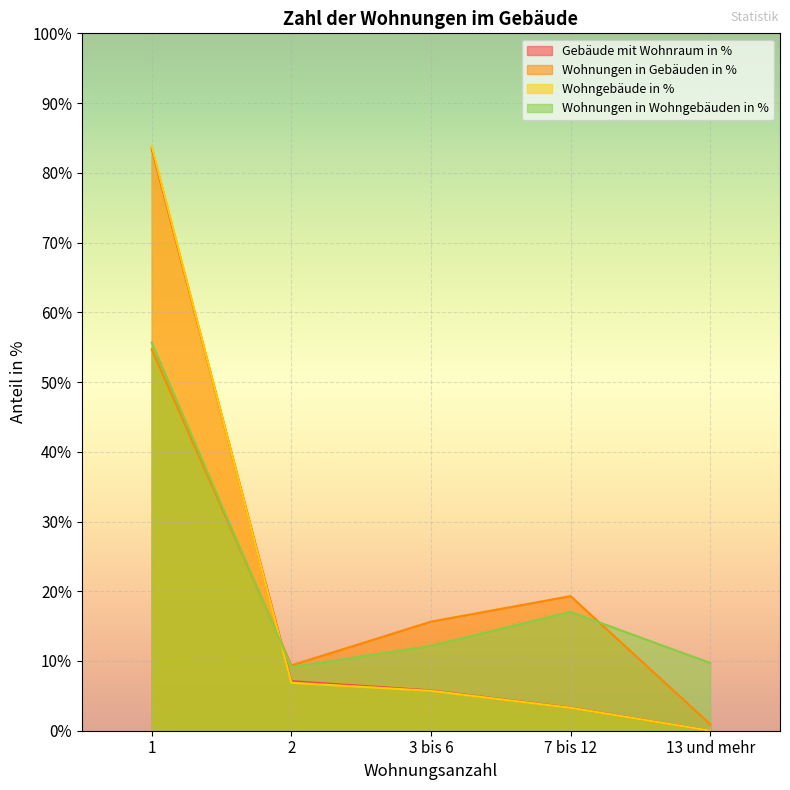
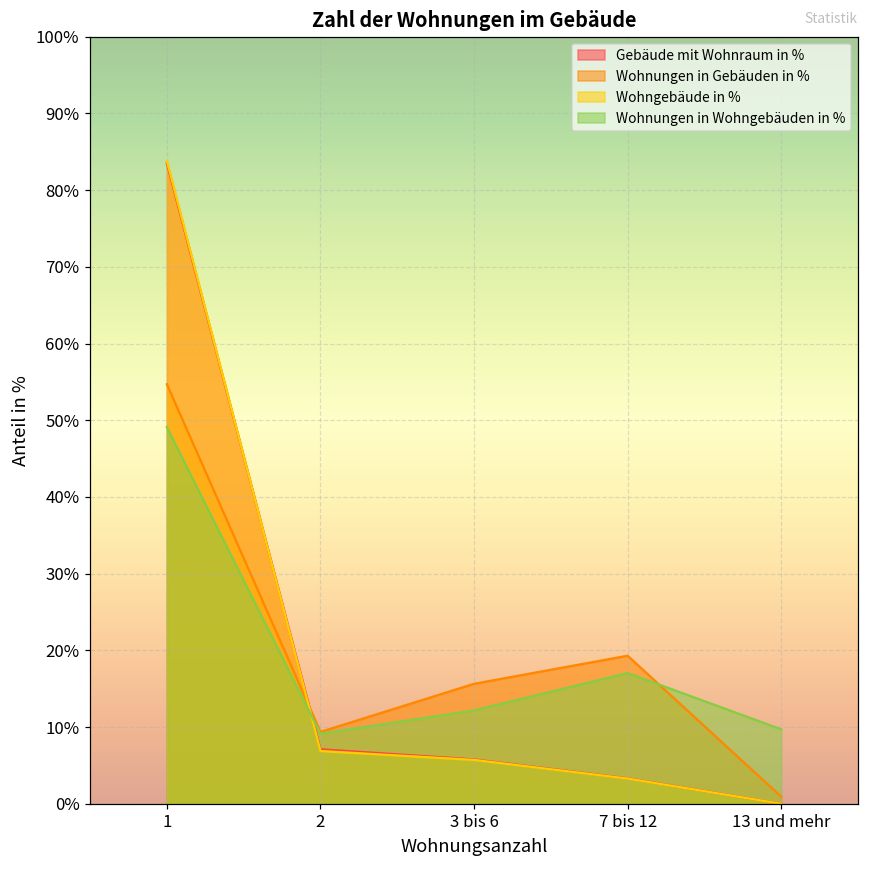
  {
    "Wohnungen in Wohngebäuden in %": {
-     "1": "56%",
+     "1": "49%",
      "3 bis 6": "12%",
      "7 bis 12": "17%",
      "13 und mehr": "10%"
    }
  }
